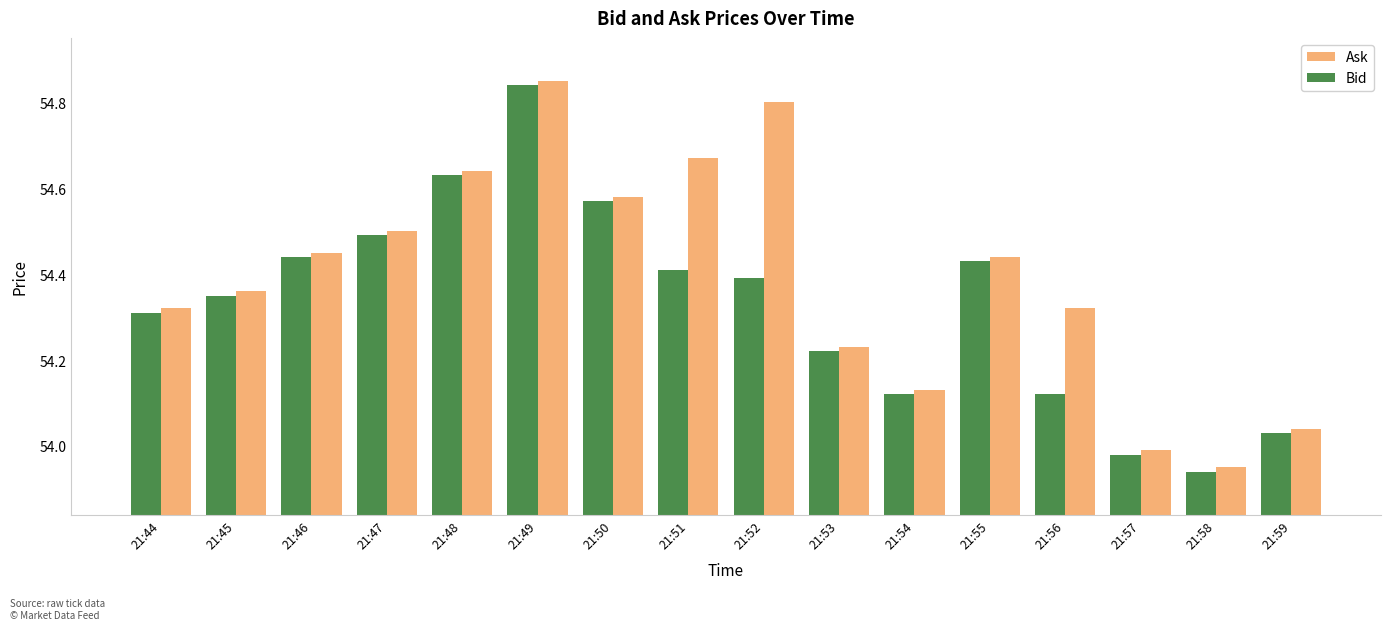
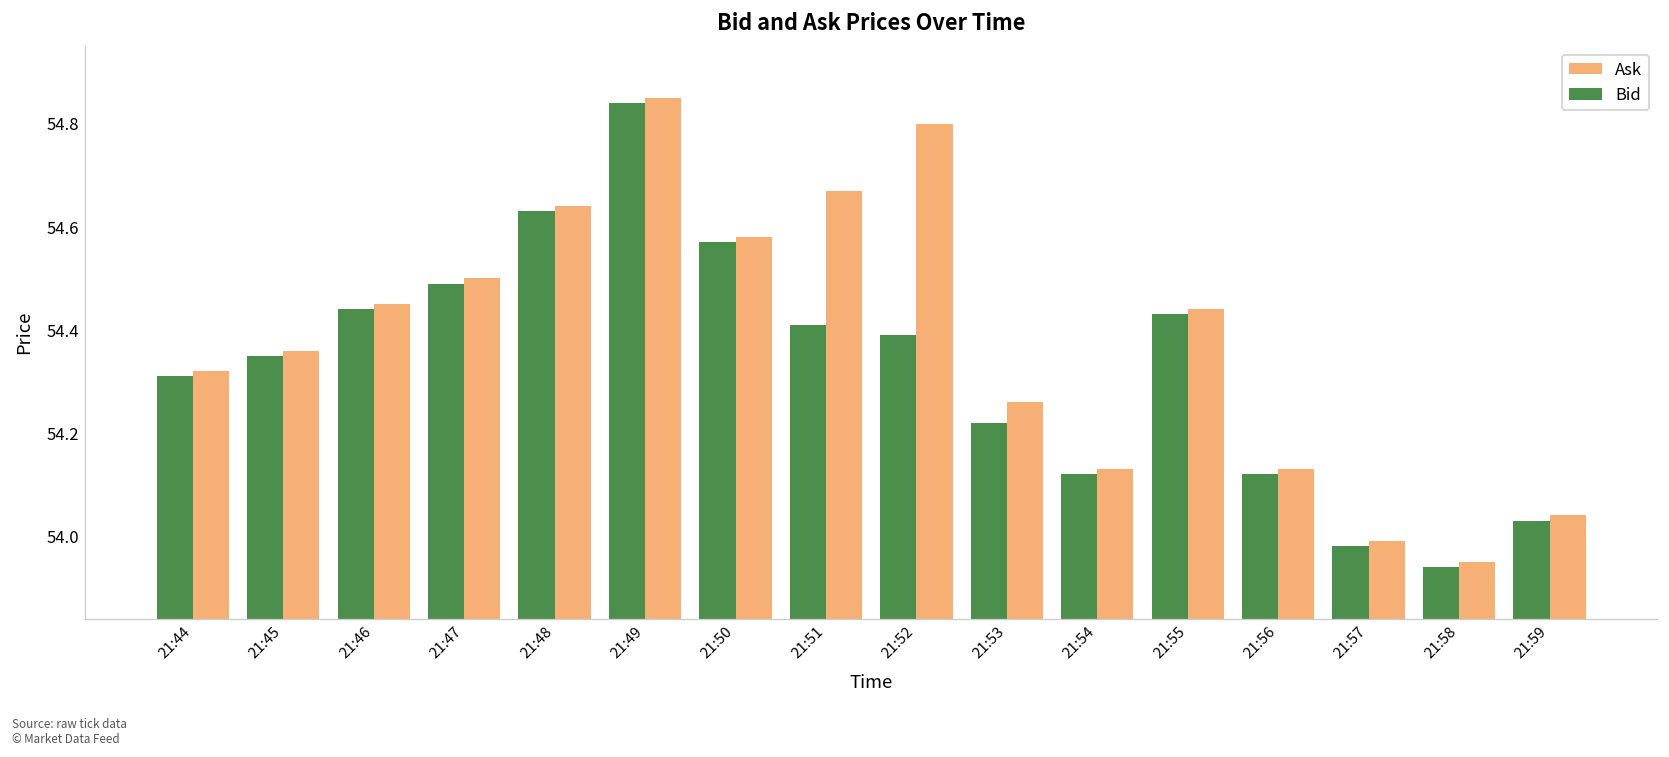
  {
    "Ask": {
      "21:44": 54.32,
      "21:45": 54.36,
      "21:46": 54.45,
      "21:47": 54.50,
      "21:48": 54.64,
      "21:49": 54.85,
      "21:50": 54.58,
      "21:51": 54.67,
      "21:52": 54.80,
-     "21:53": 54.23,
+     "21:53": 54.26,
      "21:54": 54.13,
      "21:55": 54.44,
-     "21:56": 54.32,
+     "21:56": 54.13,
      "21:57": 53.99,
      "21:58": 53.95,
      "21:59": 54.04
    },
    "Bid": {
      "21:44": 54.31,
      "21:45": 54.35,
      "21:46": 54.44,
      "21:47": 54.49,
      "21:48": 54.63,
      "21:49": 54.84,
      "21:50": 54.57,
      "21:51": 54.41,
      "21:52": 54.39,
      "21:53": 54.22,
      "21:54": 54.12,
      "21:55": 54.43,
      "21:56": 54.12,
      "21:57": 53.98,
      "21:58": 53.94,
      "21:59": 54.03
    }
  }
